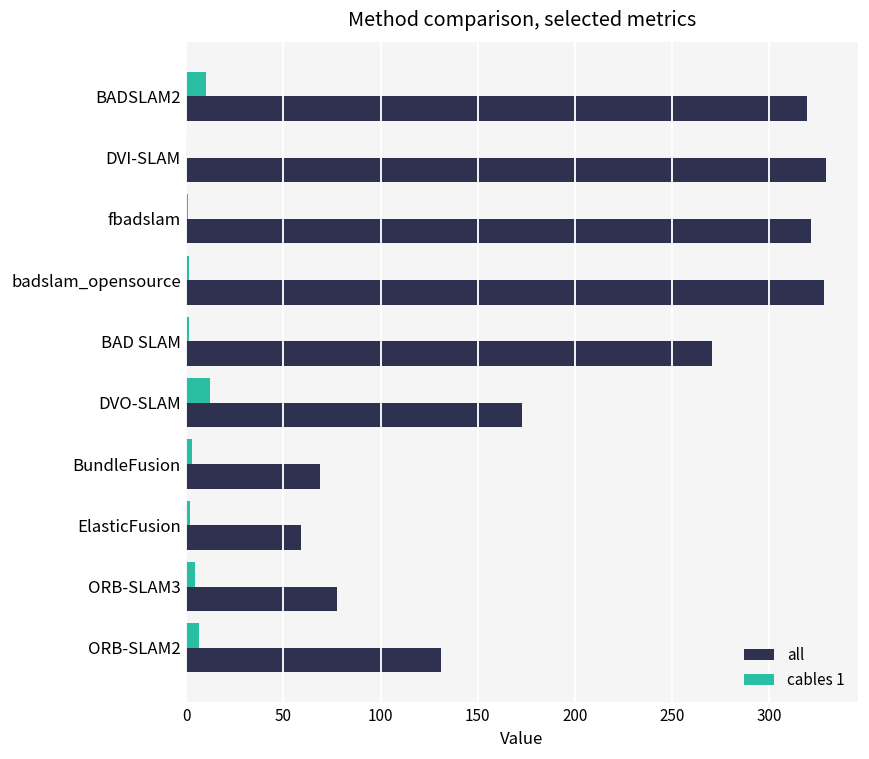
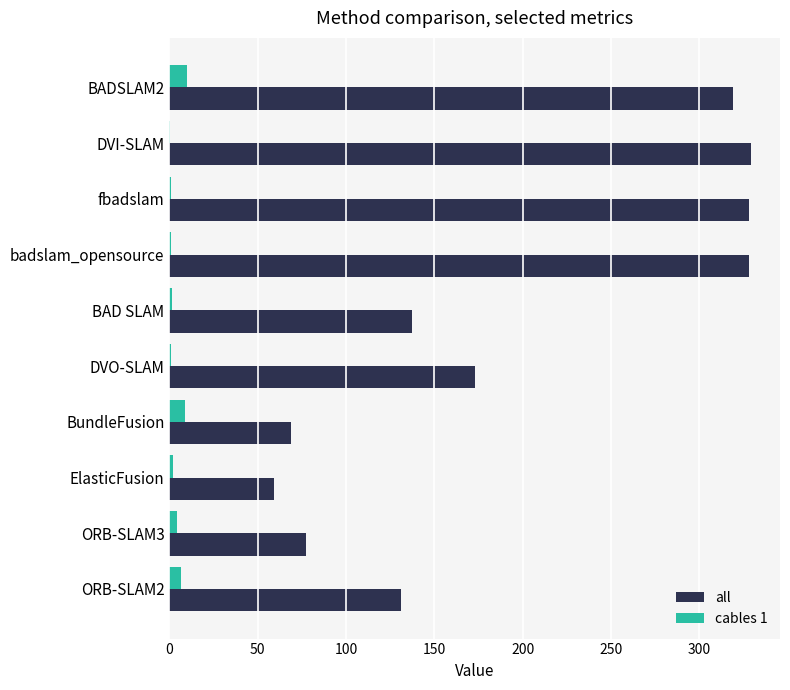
  {
    "all": {
      "BADSLAM2": 319,
      "DVI-SLAM": 329,
-     "fbadslam": 322,
+     "fbadslam": 328,
      "badslam_opensource": 328,
-     "BAD SLAM": 270,
+     "BAD SLAM": 137,
      "DVO-SLAM": 173,
      "BundleFusion": 69,
      "ElasticFusion": 59,
      "ORB-SLAM3": 78,
      "ORB-SLAM2": 131
    },
    "cables 1": {
      "BADSLAM2": 10,
-     "DVO-SLAM": 12,
-     "BundleFusion": 3,
+     "DVO-SLAM": 1,
+     "BundleFusion": 9,
      "ElasticFusion": 2,
      "ORB-SLAM3": 4,
      "ORB-SLAM2": 7
    }
  }
